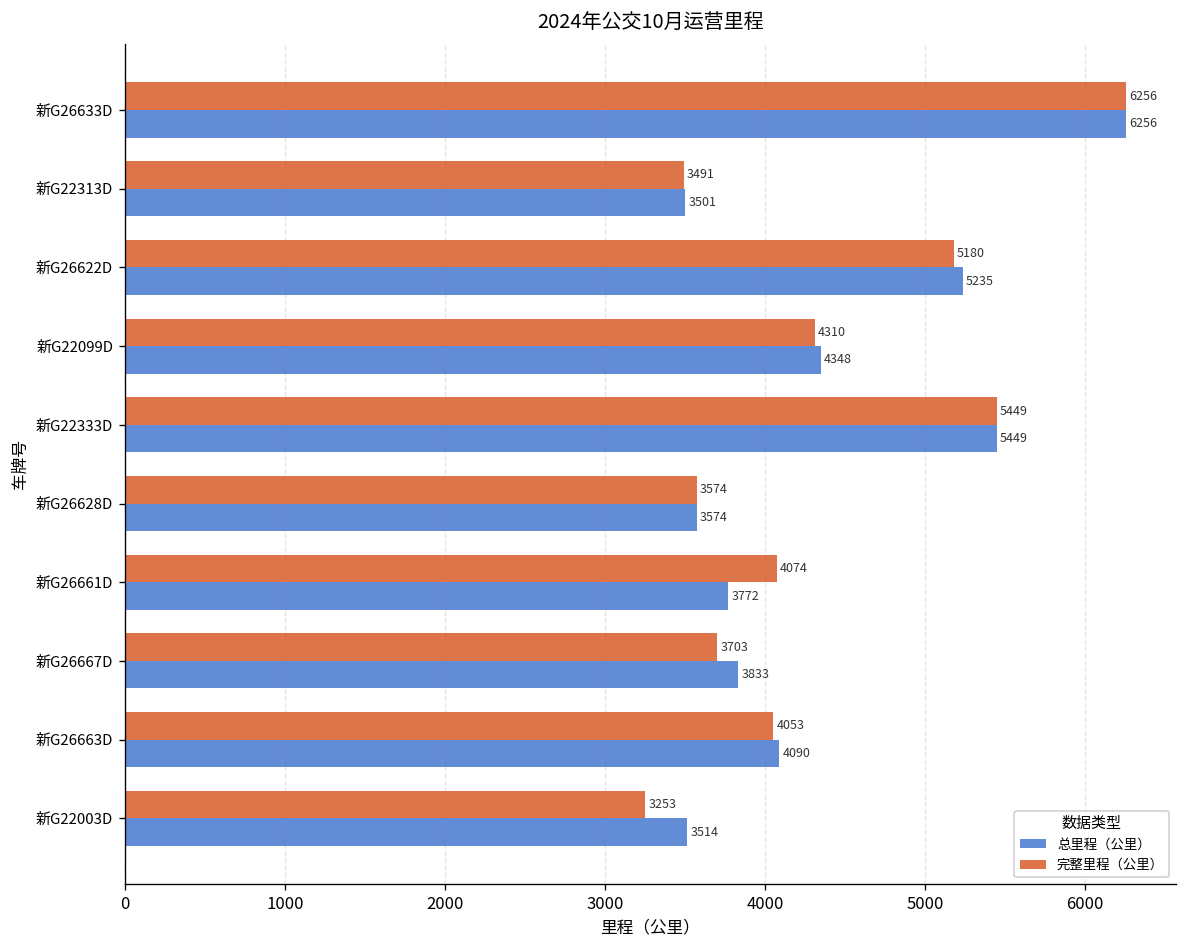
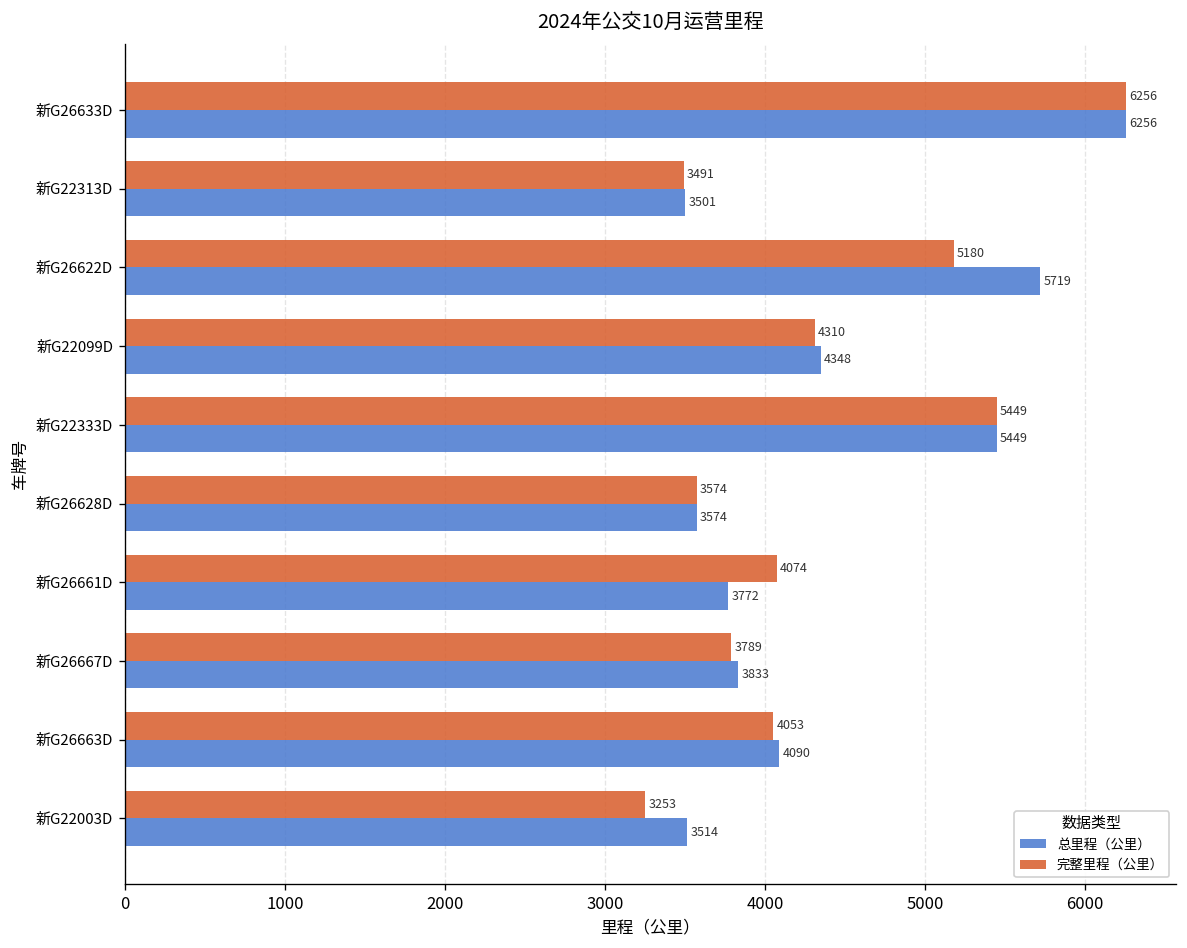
  {
    "总里程（公里）": {
      "新G26633D": 6256,
      "新G22313D": 3501,
-     "新G26622D": 5235,
+     "新G26622D": 5719,
      "新G22099D": 4348,
      "新G22333D": 5449,
      "新G26628D": 3574,
      "新G26661D": 3772,
      "新G26667D": 3833,
      "新G26663D": 4090,
      "新G22003D": 3514
    },
    "完整里程（公里）": {
      "新G26633D": 6256,
      "新G22313D": 3491,
      "新G26622D": 5180,
      "新G22099D": 4310,
      "新G22333D": 5449,
      "新G26628D": 3574,
      "新G26661D": 4074,
-     "新G26667D": 3703,
+     "新G26667D": 3789,
      "新G26663D": 4053,
      "新G22003D": 3253
    }
  }
